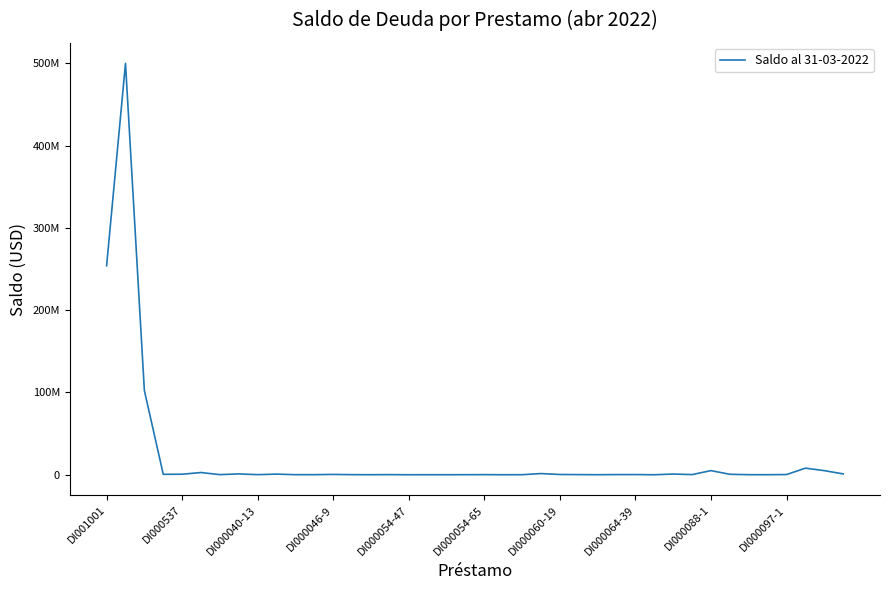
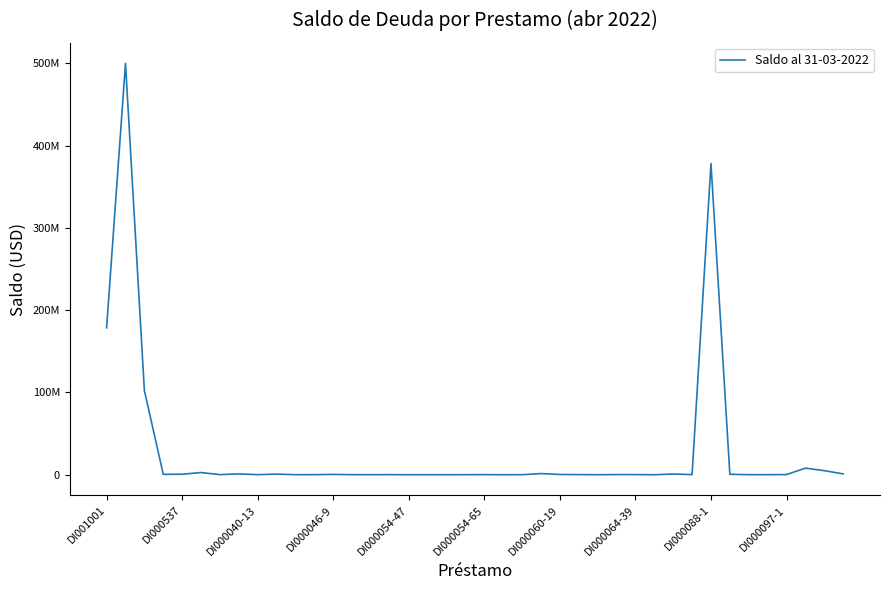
  {
-   "DI001001": 250000000,
+   "DI001001": 180000000,
    "DI000537": 0,
    "DI000040-13": 0,
    "DI000046-9": 0,
    "DI000054-47": 0,
    "DI000054-65": 0,
    "DI000060-19": 0,
    "DI000064-39": 0,
-   "DI000088-1": 10000000,
+   "DI000088-1": 380000000,
    "DI000097-1": 0
  }
